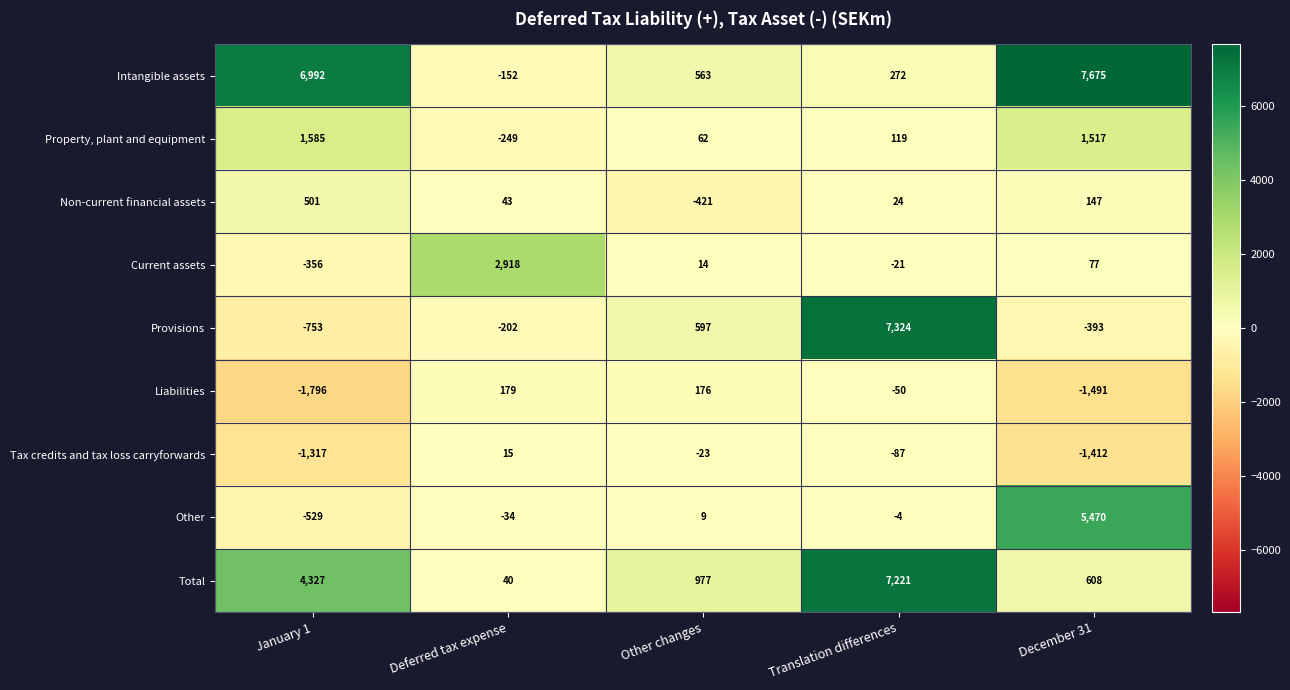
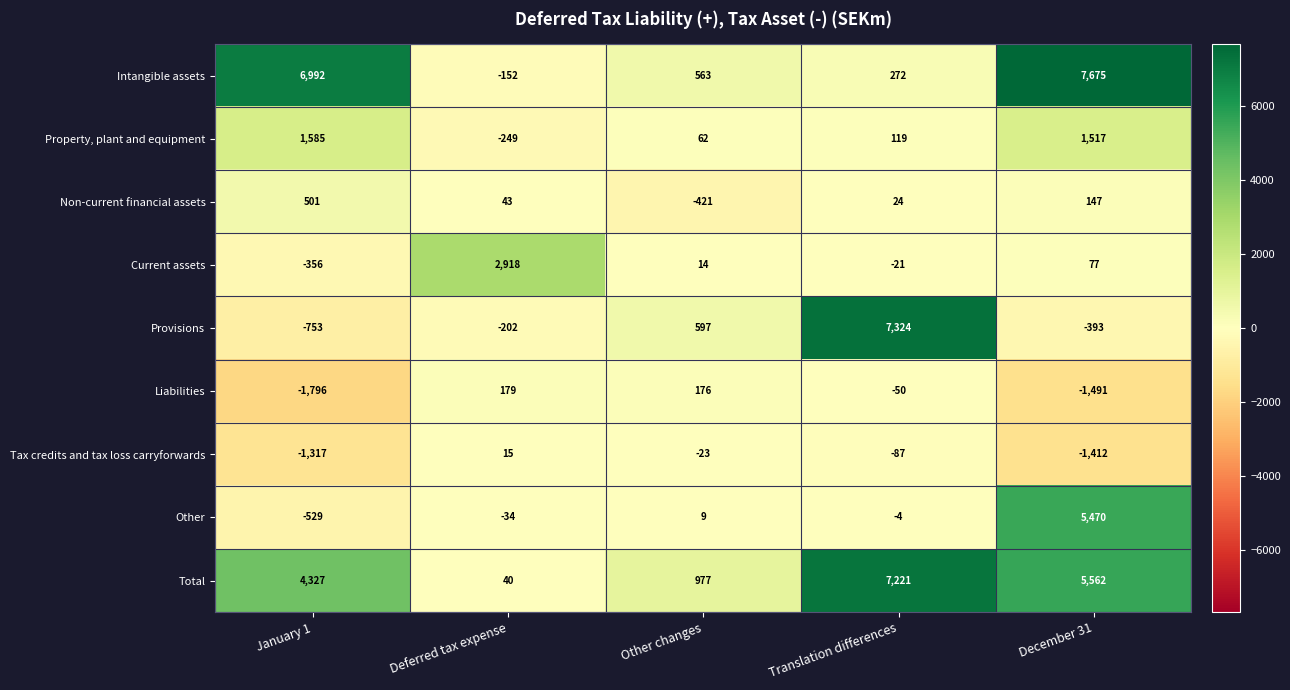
  {
    "Intangible assets": {
      "January 1": "6,992",
      "Deferred tax expense": "-152",
      "Other changes": "563",
      "Translation differences": "272",
      "December 31": "7,675"
    },
    "Property, plant and equipment": {
      "January 1": "1,585",
      "Deferred tax expense": "-249",
      "Other changes": "62",
      "Translation differences": "119",
      "December 31": "1,517"
    },
    "Non-current financial assets": {
      "January 1": "501",
      "Deferred tax expense": "43",
      "Other changes": "-421",
      "Translation differences": "24",
      "December 31": "147"
    },
    "Current assets": {
      "January 1": "-356",
      "Deferred tax expense": "2,918",
      "Other changes": "14",
      "Translation differences": "-21",
      "December 31": "77"
    },
    "Provisions": {
      "January 1": "-753",
      "Deferred tax expense": "-202",
      "Other changes": "597",
      "Translation differences": "7,324",
      "December 31": "-393"
    },
    "Liabilities": {
      "January 1": "-1,796",
      "Deferred tax expense": "179",
      "Other changes": "176",
      "Translation differences": "-50",
      "December 31": "-1,491"
    },
    "Tax credits and tax loss carryforwards": {
      "January 1": "-1,317",
      "Deferred tax expense": "15",
      "Other changes": "-23",
      "Translation differences": "-87",
      "December 31": "-1,412"
    },
    "Other": {
      "January 1": "-529",
      "Deferred tax expense": "-34",
      "Other changes": "9",
      "Translation differences": "-4",
      "December 31": "5,470"
    },
    "Total": {
      "January 1": "4,327",
      "Deferred tax expense": "40",
      "Other changes": "977",
      "Translation differences": "7,221",
-     "December 31": "608"
+     "December 31": "5,562"
    }
  }
